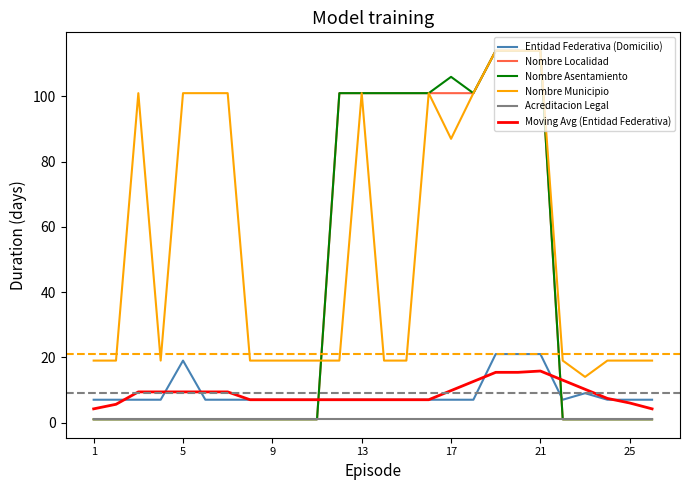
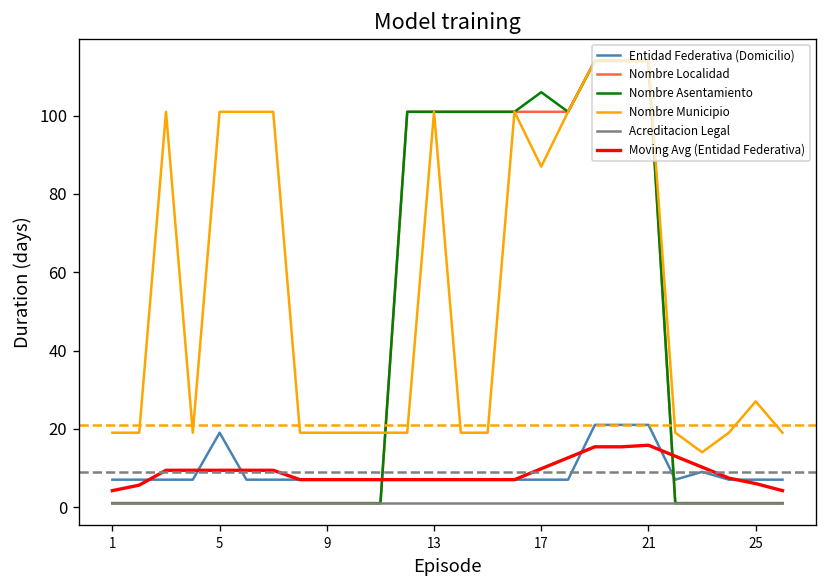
  {
    "Entidad Federativa (Domicilio)": {
      "1": 7,
      "5": 19,
      "17": 7,
      "21": 21,
      "25": 7
    },
    "Nombre Localidad": {
      "17": 101
    },
    "Nombre Asentamiento": {
      "17": 106
    },
    "Nombre Municipio": {
      "1": 19,
      "5": 101,
      "9": 19,
      "17": 87,
-     "25": 19
+     "25": 27
    },
    "Acreditacion Legal": {
      "13": 1,
      "17": 1,
      "21": 1
    },
    "Moving Avg (Entidad Federativa)": {
      "1": 4,
      "5": 9,
      "17": 10,
      "21": 16,
      "25": 6
    }
  }
